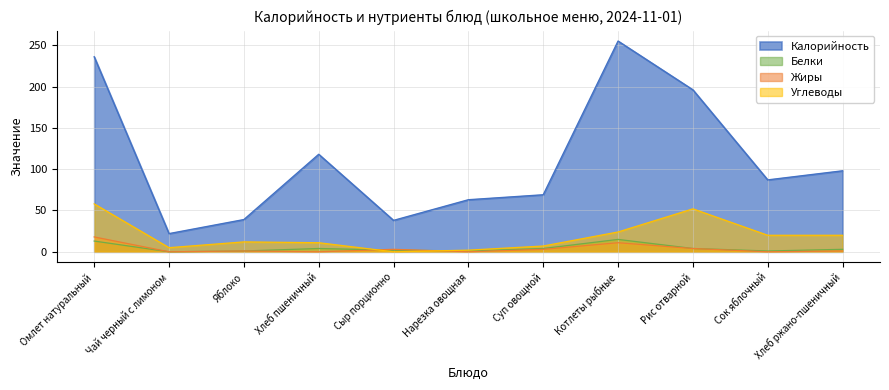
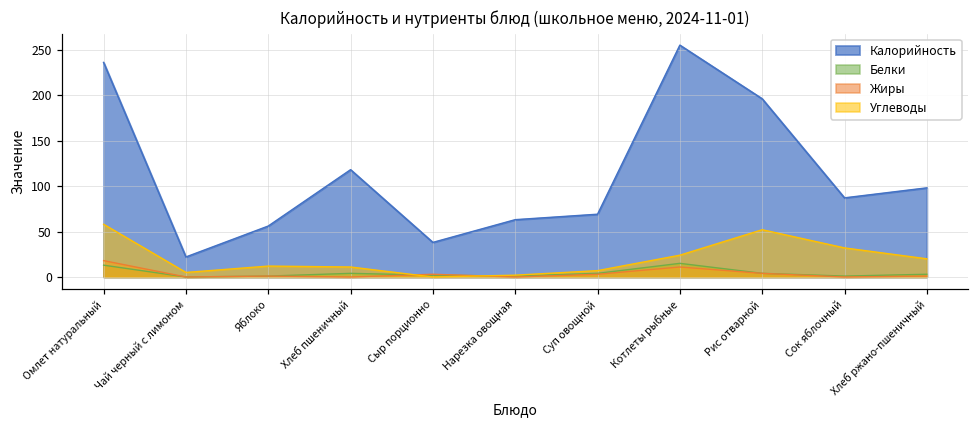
  {
    "Калорийность": {
      "Омлет натуральный": 240,
      "Чай черный с лимоном": 20,
-     "Яблоко": 40,
+     "Яблоко": 60,
      "Хлеб пшеничный": 120,
      "Сыр порционно": 40,
      "Нарезка овощная": 60,
      "Суп овощной": 70,
      "Котлеты рыбные": 260,
      "Рис отварной": 200,
      "Сок яблочный": 90,
      "Хлеб ржано-пшеничный": 100
    },
    "Белки": {
      "Омлет натуральный": 10,
      "Хлеб пшеничный": 0,
      "Котлеты рыбные": 20
    },
    "Жиры": {
      "Омлет натуральный": 20,
      "Хлеб пшеничный": 0,
      "Котлеты рыбные": 10
    },
    "Углеводы": {
      "Омлет натуральный": 60,
      "Чай черный с лимоном": 10,
      "Яблоко": 10,
      "Хлеб пшеничный": 10,
      "Котлеты рыбные": 20,
      "Рис отварной": 50,
-     "Сок яблочный": 20,
+     "Сок яблочный": 30,
      "Хлеб ржано-пшеничный": 20
    }
  }
